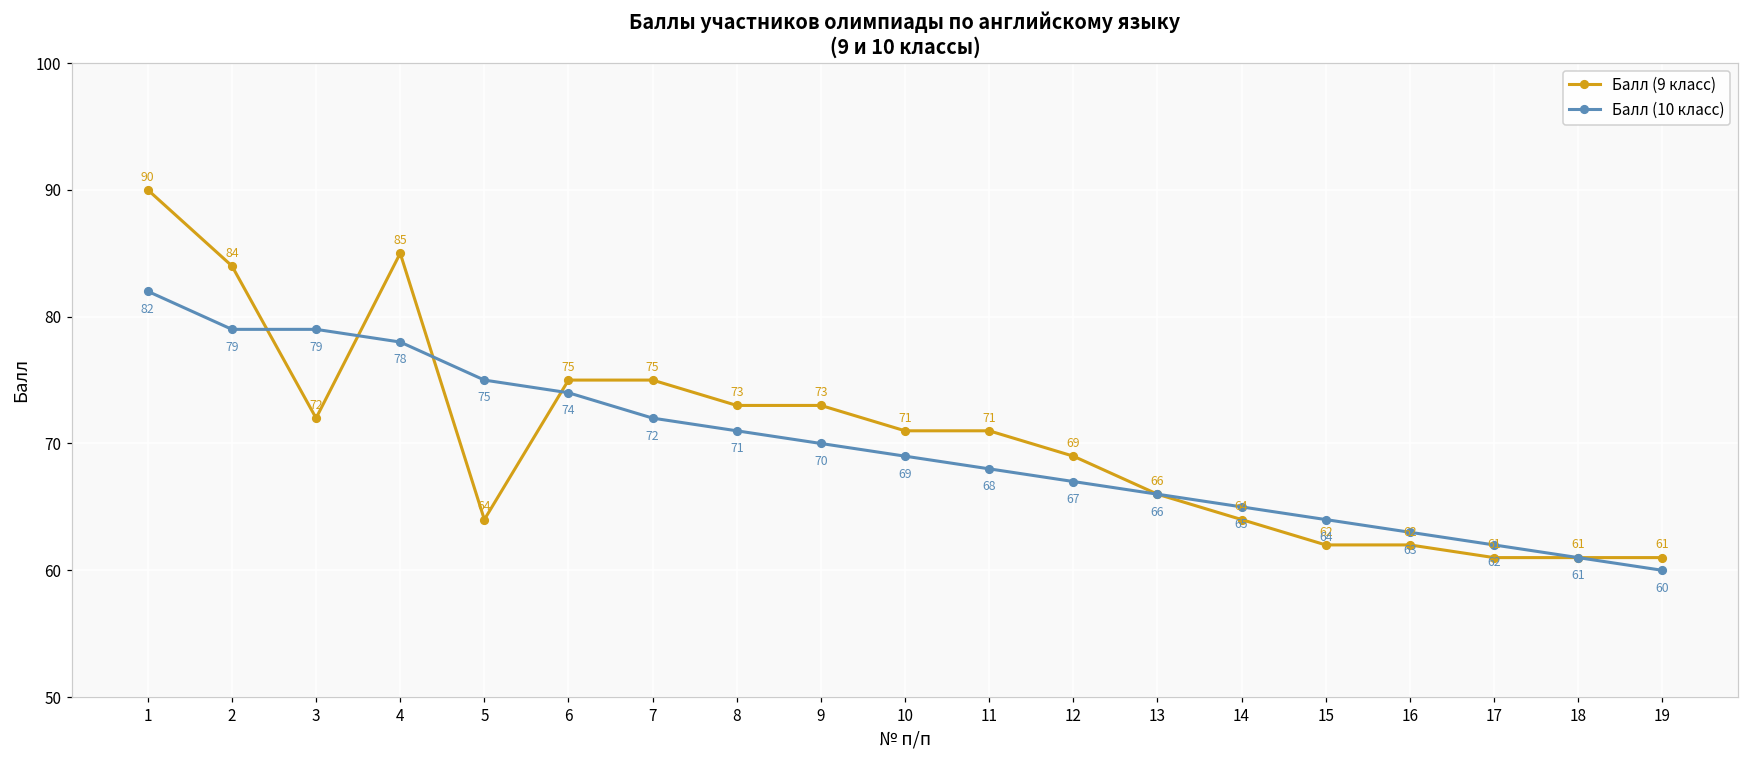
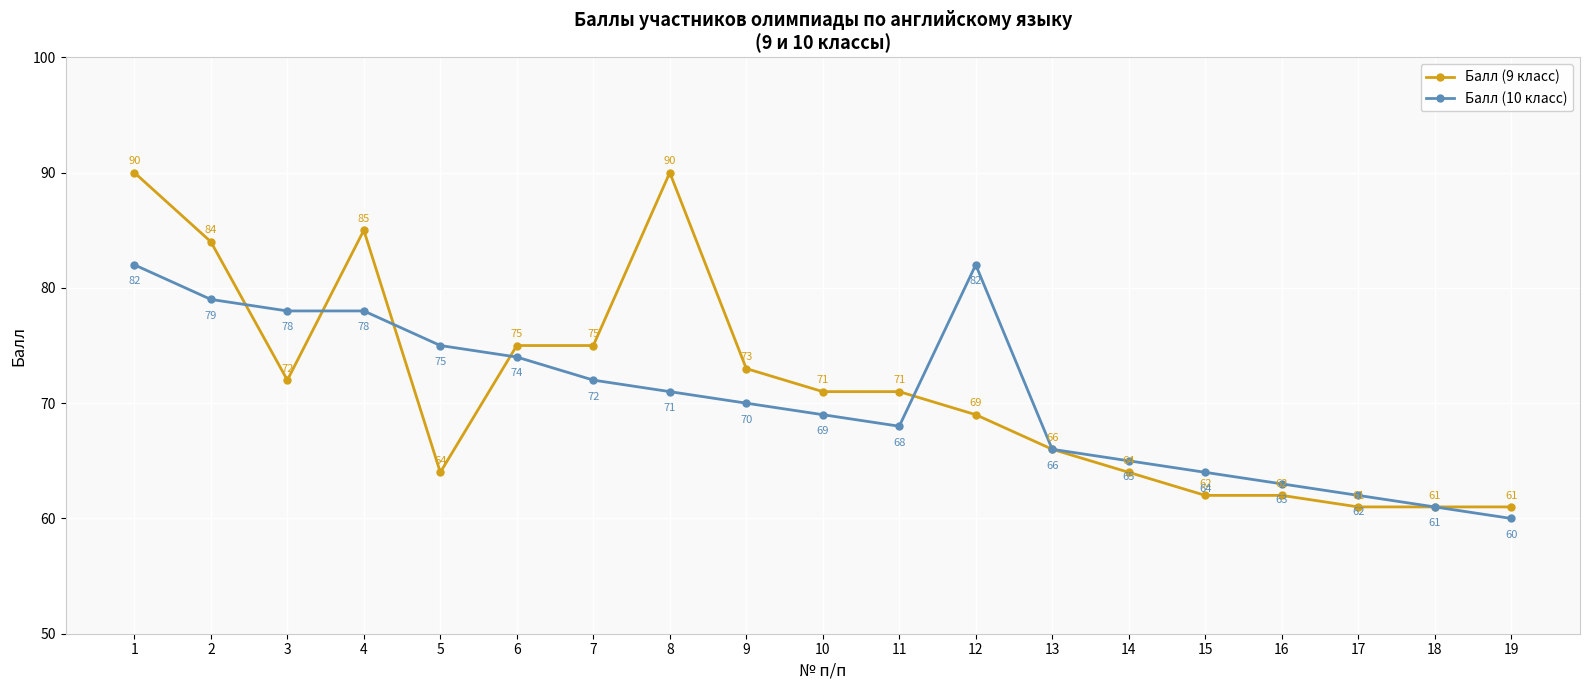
  {
    "Балл (9 класс)": {
      "1": 90,
      "2": 84,
      "3": 72,
      "4": 85,
      "5": 64,
      "6": 75,
      "7": 75,
-     "8": 73,
+     "8": 90,
      "9": 73,
      "10": 71,
      "11": 71,
      "12": 69,
      "19": 61
    },
    "Балл (10 класс)": {
      "1": 82,
      "2": 79,
-     "3": 79,
+     "3": 78,
      "4": 78,
      "5": 75,
      "6": 74,
      "7": 72,
      "8": 71,
      "9": 70,
      "10": 69,
      "11": 68,
-     "12": 67,
+     "12": 82,
      "19": 60
    }
  }
